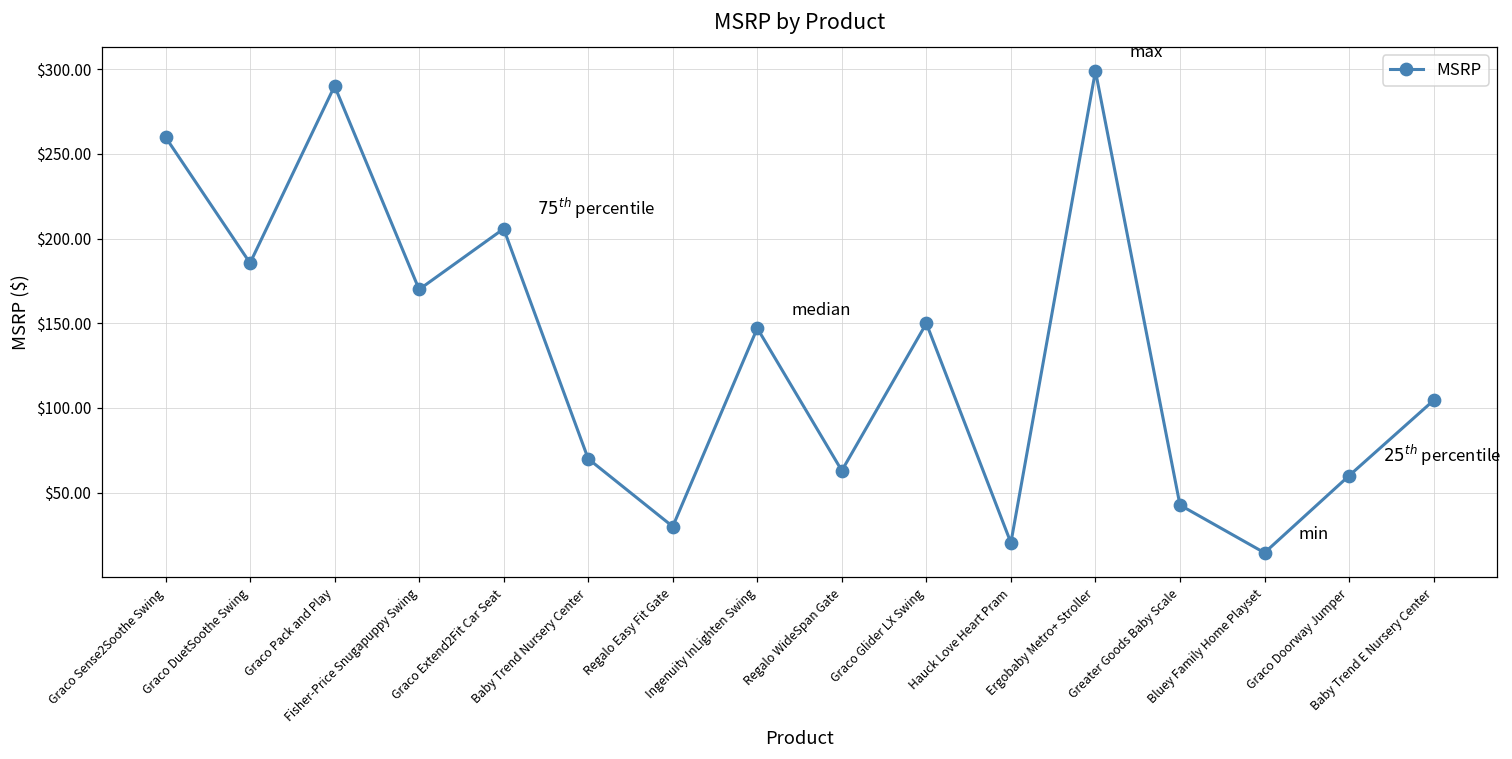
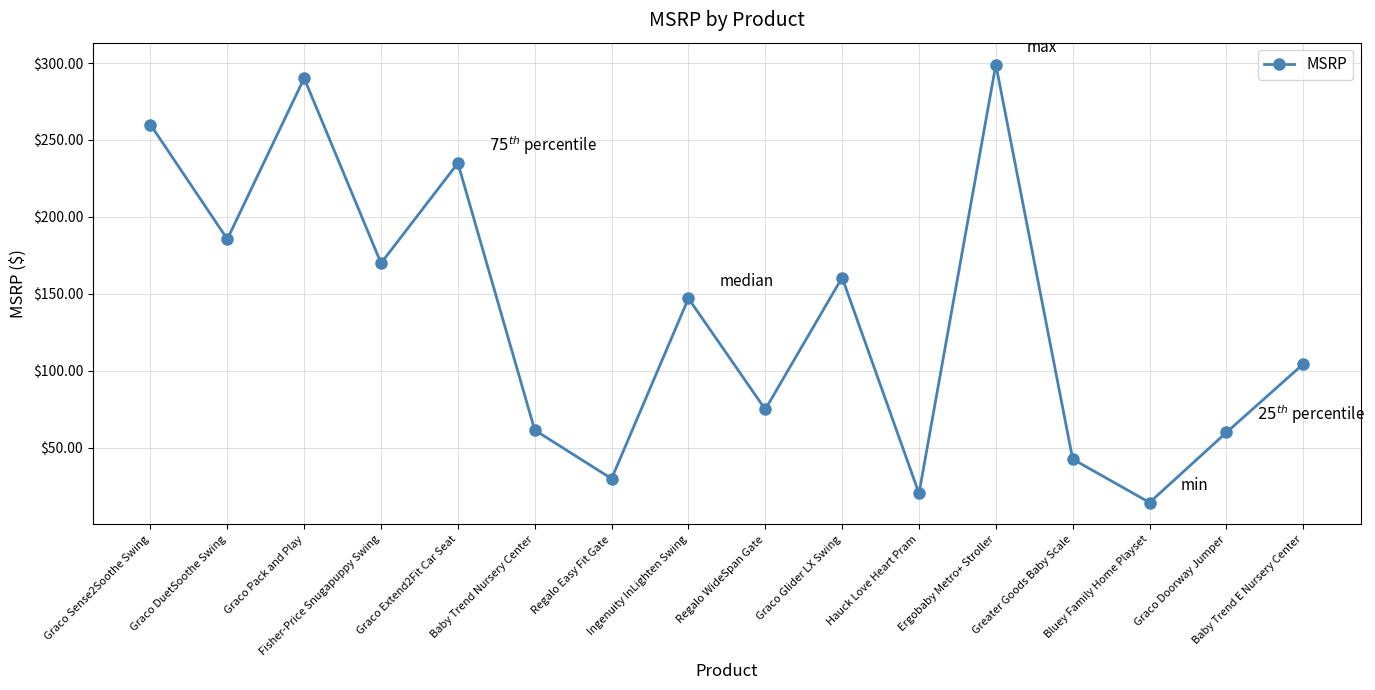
  {
    "Graco Sense2Soothe Swing": "$260",
    "Graco DuetSoothe Swing": "$186",
    "Graco Pack and Play": "$290",
    "Fisher-Price Snugapuppy Swing": "$170",
-   "Graco Extend2Fit Car Seat": "$206",
-   "Baby Trend Nursery Center": "$70",
+   "Graco Extend2Fit Car Seat": "$235",
+   "Baby Trend Nursery Center": "$62",
    "Regalo Easy Fit Gate": "$30",
    "Ingenuity InLighten Swing": "$147",
-   "Regalo WideSpan Gate": "$63",
-   "Graco Glider LX Swing": "$150",
+   "Regalo WideSpan Gate": "$75",
+   "Graco Glider LX Swing": "$161",
    "Hauck Love Heart Pram": "$20",
    "Ergobaby Metro+ Stroller": "$299",
    "Greater Goods Baby Scale": "$43",
    "Bluey Family Home Playset": "$14",
    "Graco Doorway Jumper": "$60",
    "Baby Trend E Nursery Center": "$104"
  }
